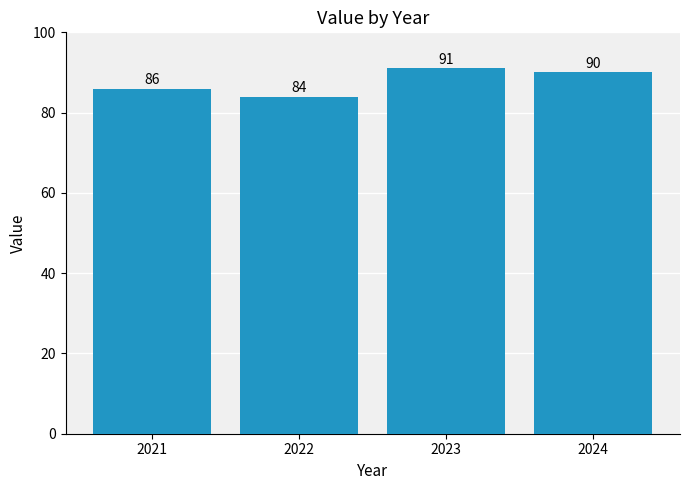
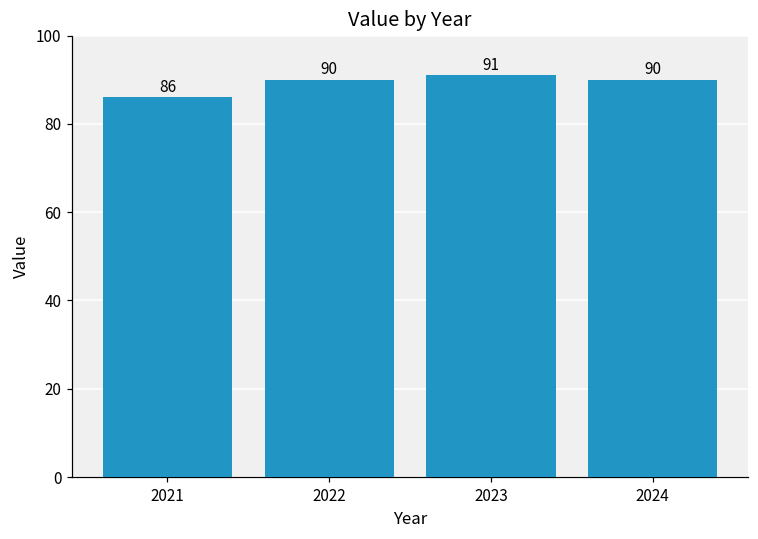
  {
    "2021": 86,
-   "2022": 84,
+   "2022": 90,
    "2023": 91,
    "2024": 90
  }
